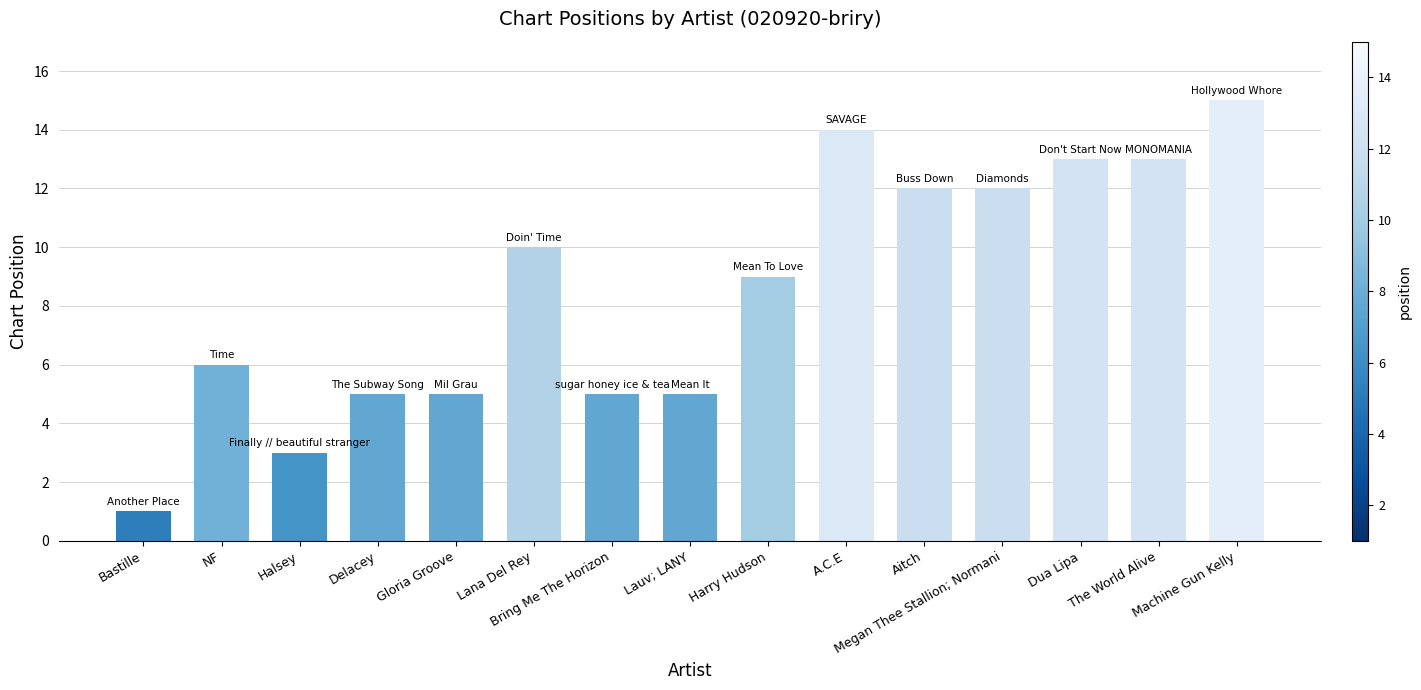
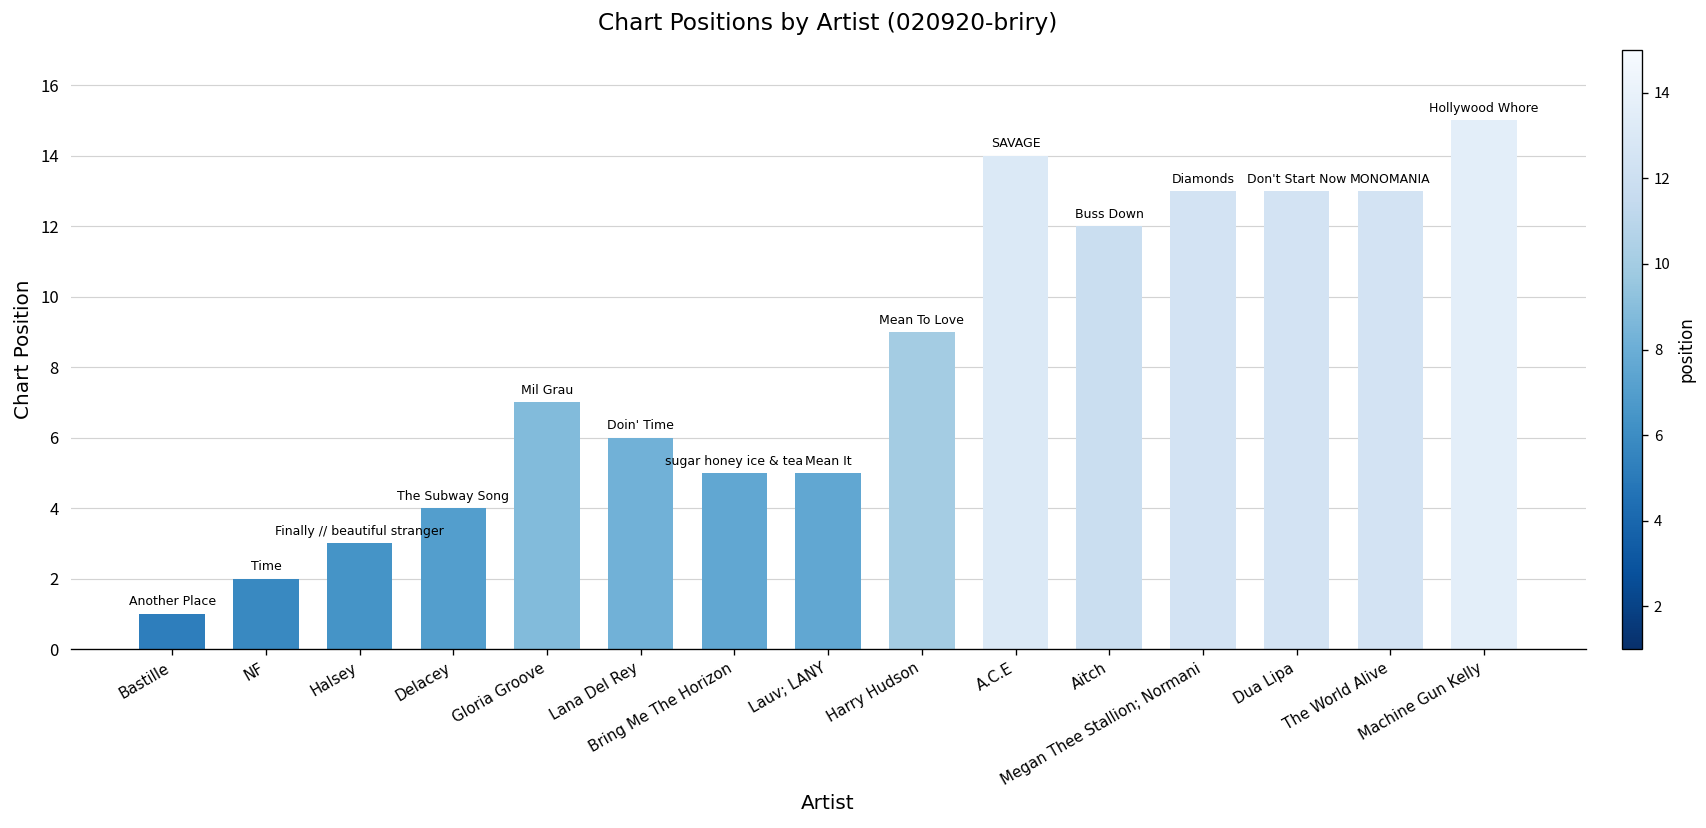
  {
    "Bastille": 1,
-   "NF": 6,
+   "NF": 2,
    "Halsey": 3,
-   "Delacey": 5,
-   "Gloria Groove": 5,
-   "Lana Del Rey": 10,
+   "Delacey": 4,
+   "Gloria Groove": 7,
+   "Lana Del Rey": 6,
    "Bring Me The Horizon": 5,
    "Lauv; LANY": 5,
    "Harry Hudson": 9,
    "A.C.E": 14,
    "Aitch": 12,
-   "Megan Thee Stallion; Normani": 12,
+   "Megan Thee Stallion; Normani": 13,
    "Dua Lipa": 13,
    "The World Alive": 13,
    "Machine Gun Kelly": 15
  }
